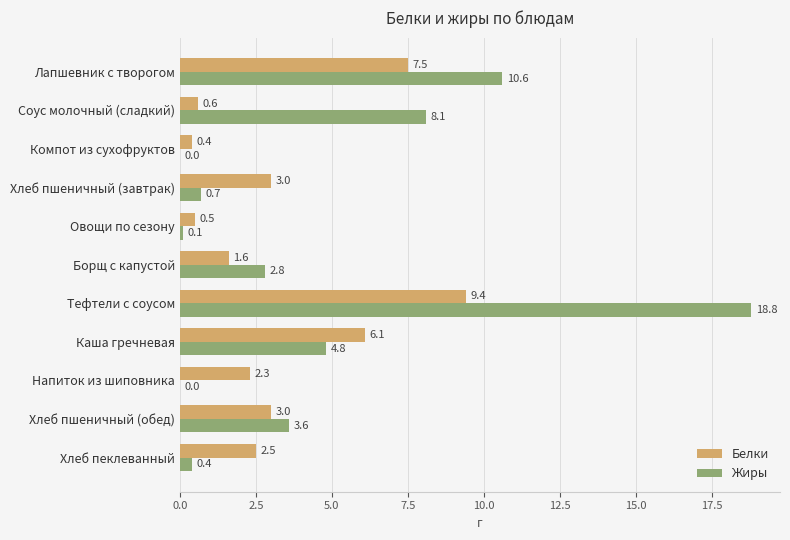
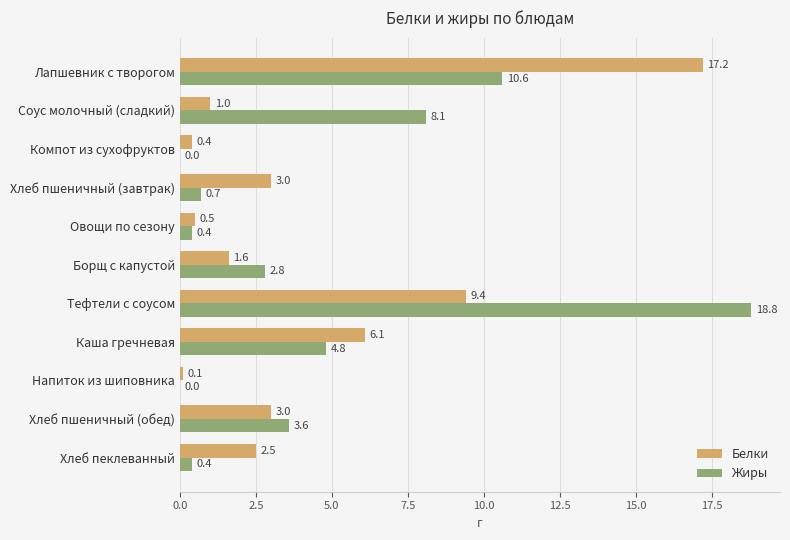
  {
    "Белки": {
-     "Лапшевник с творогом": 7.5,
-     "Соус молочный (сладкий)": 0.6,
+     "Лапшевник с творогом": 17.2,
+     "Соус молочный (сладкий)": 1.0,
      "Компот из сухофруктов": 0.4,
      "Хлеб пшеничный (завтрак)": 3.0,
      "Овощи по сезону": 0.5,
      "Борщ с капустой": 1.6,
      "Тефтели с соусом": 9.4,
      "Каша гречневая": 6.1,
-     "Напиток из шиповника": 2.3,
+     "Напиток из шиповника": 0.1,
      "Хлеб пшеничный (обед)": 3.0,
      "Хлеб пеклеванный": 2.5
    },
    "Жиры": {
      "Лапшевник с творогом": 10.6,
      "Соус молочный (сладкий)": 8.1,
      "Компот из сухофруктов": 0.0,
      "Хлеб пшеничный (завтрак)": 0.7,
-     "Овощи по сезону": 0.1,
+     "Овощи по сезону": 0.4,
      "Борщ с капустой": 2.8,
      "Тефтели с соусом": 18.8,
      "Каша гречневая": 4.8,
      "Напиток из шиповника": 0.0,
      "Хлеб пшеничный (обед)": 3.6,
      "Хлеб пеклеванный": 0.4
    }
  }
